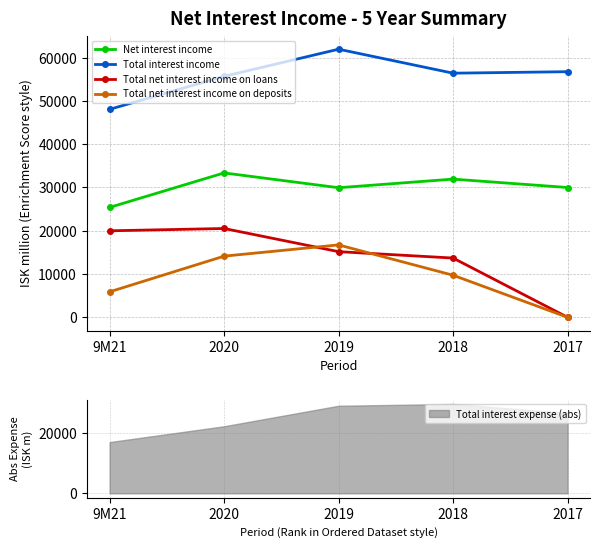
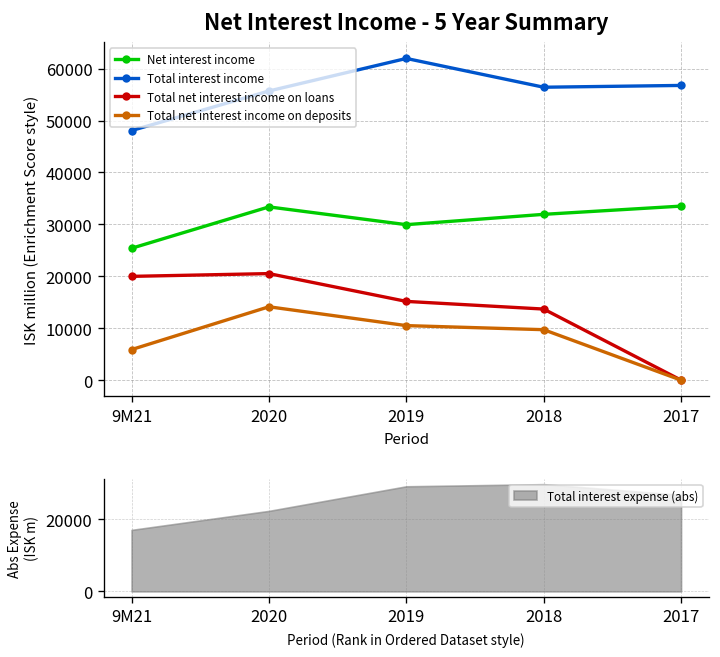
  {
    "Net Interest Income - 5 Year Summary": {
      "Net interest income": {
        "9M21": 25000,
        "2020": 33000,
        "2019": 30000,
        "2018": 32000,
-       "2017": 30000
+       "2017": 34000
      },
      "Total interest income": {
        "9M21": 48000,
        "2019": 62000,
        "2018": 56000,
        "2017": 57000
      },
      "Total net interest income on loans": {
        "9M21": 20000,
        "2020": 21000,
        "2019": 15000,
        "2018": 14000
      },
      "Total net interest income on deposits": {
        "9M21": 6000,
        "2020": 14000,
-       "2019": 17000,
+       "2019": 11000,
        "2018": 10000
      }
    }
  }
